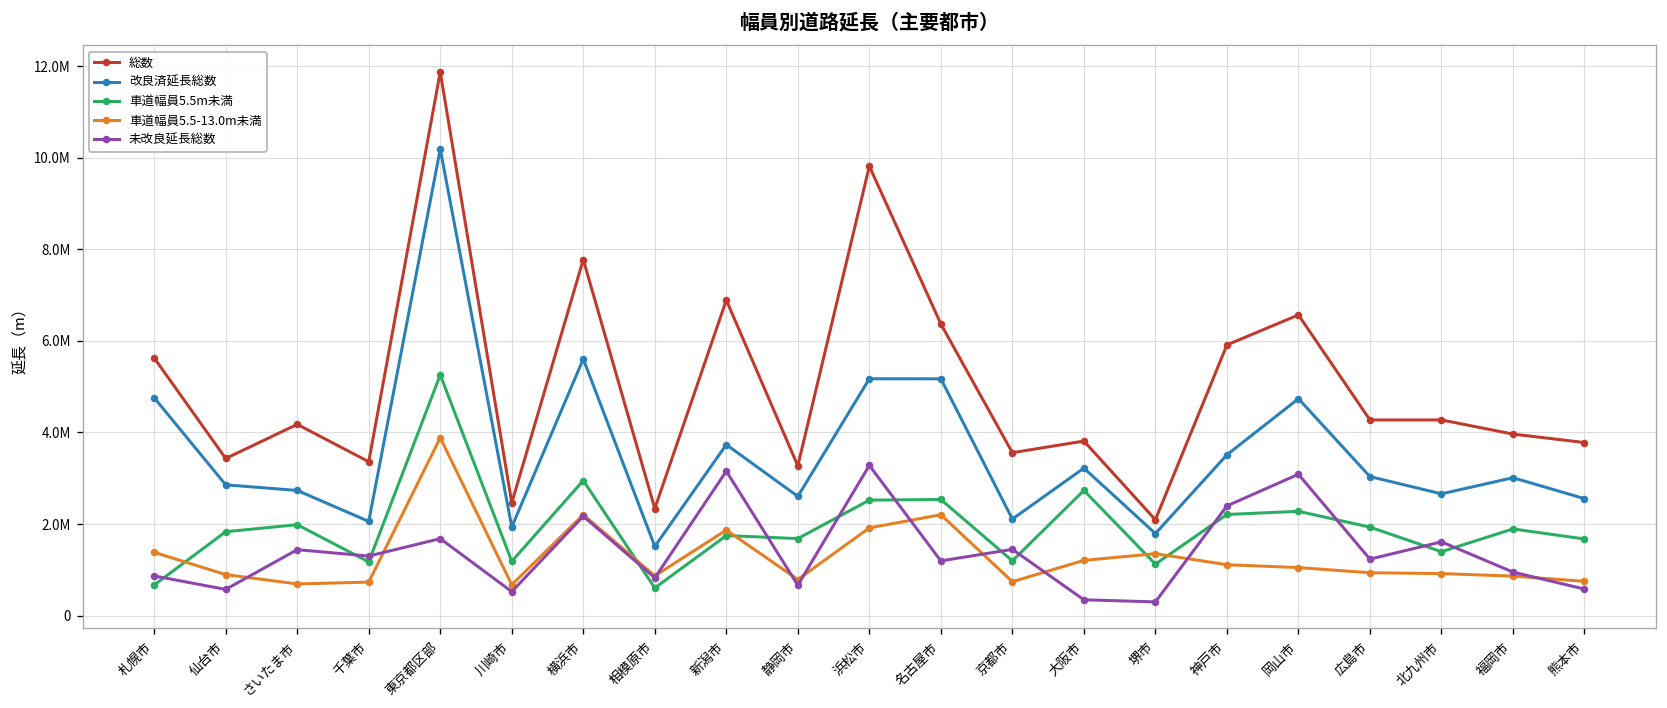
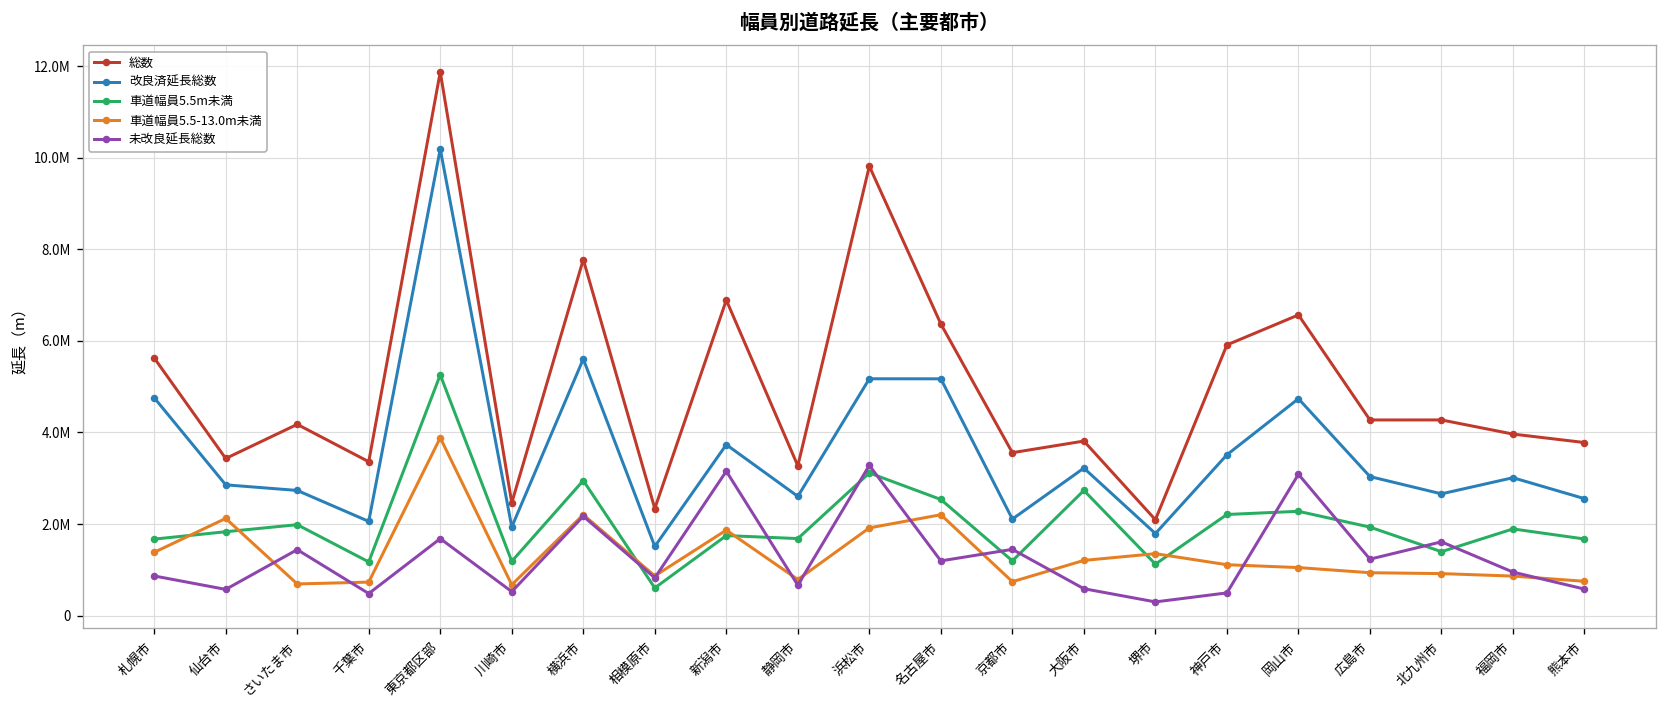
  {
    "総数": {
      "札幌市": 5600000,
      "仙台市": 3400000,
      "さいたま市": 4200000,
      "千葉市": 3400000,
      "東京都区部": 11900000,
      "川崎市": 2500000,
      "横浜市": 7800000,
      "相模原市": 2300000,
      "新潟市": 6900000,
      "静岡市": 3300000,
      "浜松市": 9800000,
      "名古屋市": 6400000,
      "京都市": 3600000,
      "大阪市": 3800000,
      "堺市": 2100000,
      "神戸市": 5900000,
      "岡山市": 6600000,
      "広島市": 4300000,
      "北九州市": 4300000,
      "福岡市": 4000000,
      "熊本市": 3800000
    },
    "改良済延長総数": {
      "札幌市": 4800000,
      "仙台市": 2900000,
      "さいたま市": 2700000,
      "千葉市": 2100000,
      "東京都区部": 10200000,
      "川崎市": 1900000,
      "横浜市": 5600000,
      "相模原市": 1500000,
      "新潟市": 3700000,
      "静岡市": 2600000,
      "浜松市": 5200000,
      "名古屋市": 5200000,
      "京都市": 2100000,
      "大阪市": 3200000,
      "堺市": 1800000,
      "神戸市": 3500000,
      "岡山市": 4700000,
      "広島市": 3000000,
      "北九州市": 2700000,
      "福岡市": 3000000,
      "熊本市": 2600000
    },
    "車道幅員5.5m未満": {
-     "札幌市": 700000,
+     "札幌市": 1700000,
      "仙台市": 1800000,
      "さいたま市": 2000000,
      "千葉市": 1200000,
      "東京都区部": 5300000,
      "川崎市": 1200000,
      "横浜市": 3000000,
      "相模原市": 600000,
      "新潟市": 1700000,
      "静岡市": 1700000,
-     "浜松市": 2500000,
+     "浜松市": 3100000,
      "名古屋市": 2500000,
      "京都市": 1200000,
      "大阪市": 2700000,
      "堺市": 1100000,
      "神戸市": 2200000,
      "岡山市": 2300000,
      "広島市": 1900000,
      "北九州市": 1400000,
      "福岡市": 1900000,
      "熊本市": 1700000
    },
    "車道幅員5.5-13.0m未満": {
      "札幌市": 1400000,
-     "仙台市": 900000,
+     "仙台市": 2100000,
      "さいたま市": 700000,
      "千葉市": 700000,
      "東京都区部": 3900000,
      "川崎市": 700000,
      "新潟市": 1900000,
      "静岡市": 800000,
      "浜松市": 1900000,
      "名古屋市": 2200000,
      "京都市": 700000,
      "大阪市": 1200000,
      "堺市": 1400000,
      "神戸市": 1100000,
      "岡山市": 1100000,
      "広島市": 900000,
      "北九州市": 900000,
      "福岡市": 900000,
      "熊本市": 800000
    },
    "未改良延長総数": {
      "札幌市": 900000,
      "仙台市": 600000,
      "さいたま市": 1400000,
-     "千葉市": 1300000,
+     "千葉市": 500000,
      "東京都区部": 1700000,
      "川崎市": 500000,
      "新潟市": 3200000,
      "静岡市": 700000,
      "浜松市": 3300000,
      "名古屋市": 1200000,
      "京都市": 1400000,
-     "大阪市": 300000,
+     "大阪市": 600000,
      "堺市": 300000,
-     "神戸市": 2400000,
+     "神戸市": 500000,
      "岡山市": 3100000,
      "広島市": 1200000,
      "北九州市": 1600000,
      "福岡市": 1000000,
      "熊本市": 600000
    }
  }
